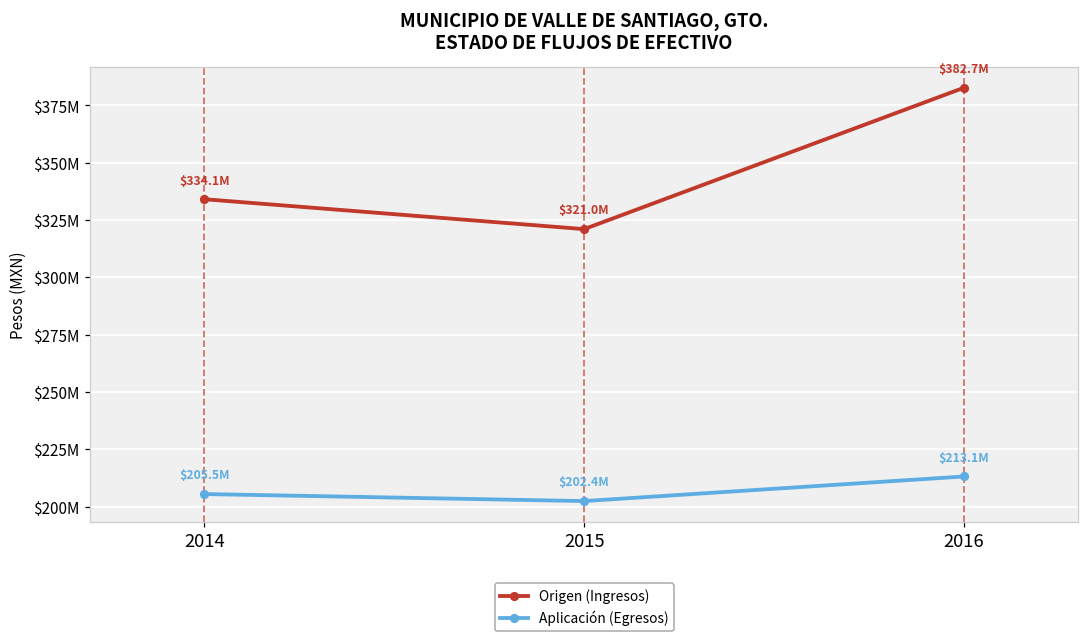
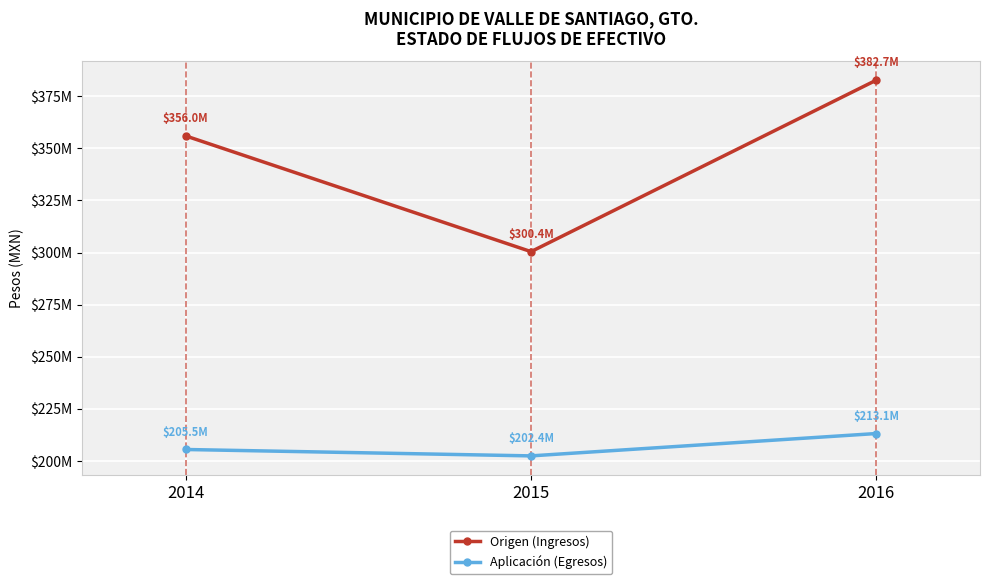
  {
    "Origen (Ingresos)": {
-     "2014": "$334.1M",
-     "2015": "$321.0M",
+     "2014": "$356.0M",
+     "2015": "$300.4M",
      "2016": "$382.7M"
    },
    "Aplicación (Egresos)": {
      "2014": "$205.5M",
      "2015": "$202.4M",
      "2016": "$213.1M"
    }
  }
